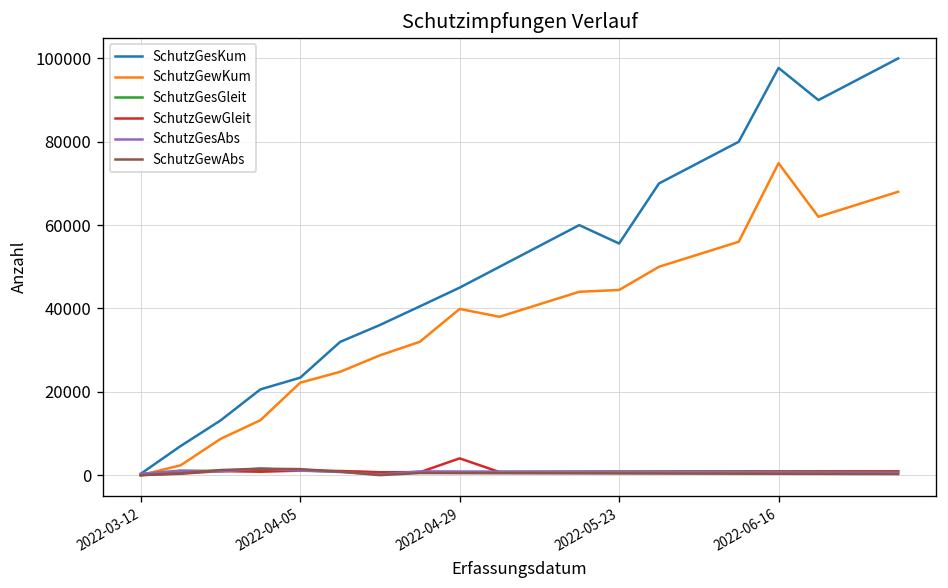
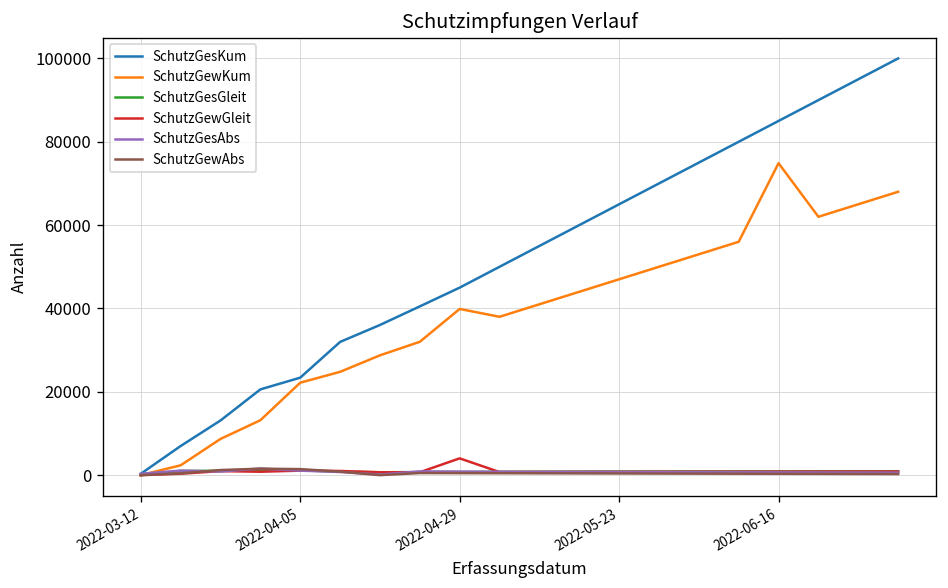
  {
    "SchutzGesKum": {
      "2022-04-05": 23000,
      "2022-04-29": 45000,
-     "2022-05-23": 56000,
-     "2022-06-16": 98000
+     "2022-05-23": 65000,
+     "2022-06-16": 85000
    },
    "SchutzGewKum": {
      "2022-04-05": 22000,
      "2022-04-29": 40000,
-     "2022-05-23": 44000,
+     "2022-05-23": 47000,
      "2022-06-16": 75000
    },
    "SchutzGewGleit": {
      "2022-04-29": 4000
    }
  }
